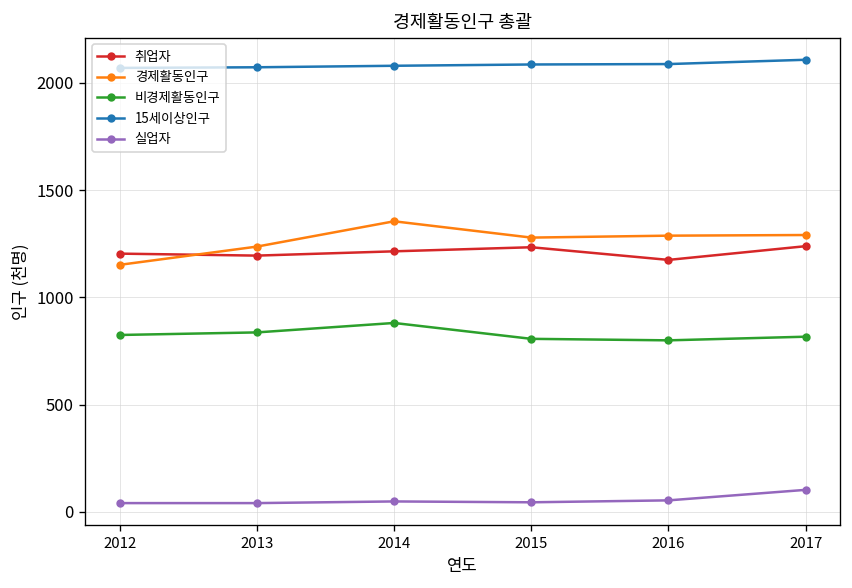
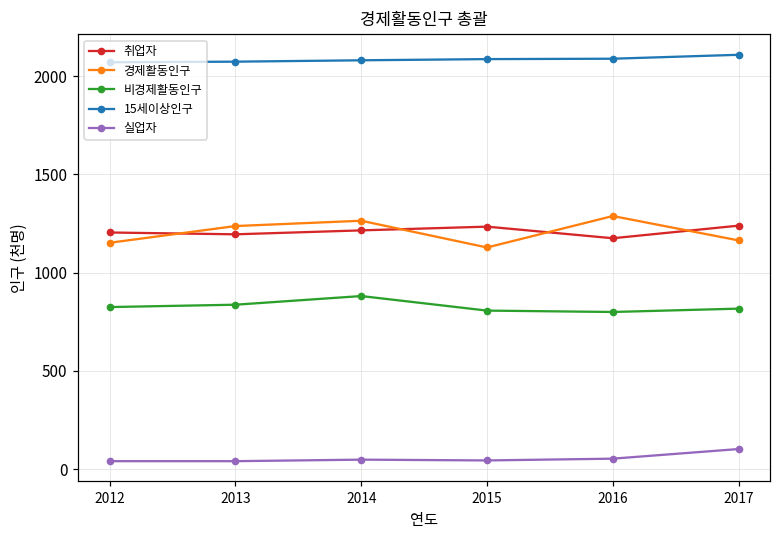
  {
    "취업자": {
      "2012": 1200,
      "2013": 1200,
      "2014": 1220,
      "2015": 1230,
      "2016": 1180,
      "2017": 1240
    },
    "경제활동인구": {
      "2012": 1150,
      "2013": 1240,
-     "2014": 1360,
-     "2015": 1280,
+     "2014": 1260,
+     "2015": 1130,
      "2016": 1290,
-     "2017": 1290
+     "2017": 1160
    },
    "비경제활동인구": {
      "2012": 830,
      "2013": 840,
      "2014": 880,
      "2015": 810,
      "2016": 800,
      "2017": 820
    },
    "15세이상인구": {
      "2013": 2070,
      "2014": 2080,
      "2015": 2090,
      "2016": 2090,
      "2017": 2110
    },
    "실업자": {
      "2012": 40,
      "2013": 40,
      "2014": 50,
      "2015": 50,
      "2016": 50,
      "2017": 100
    }
  }
